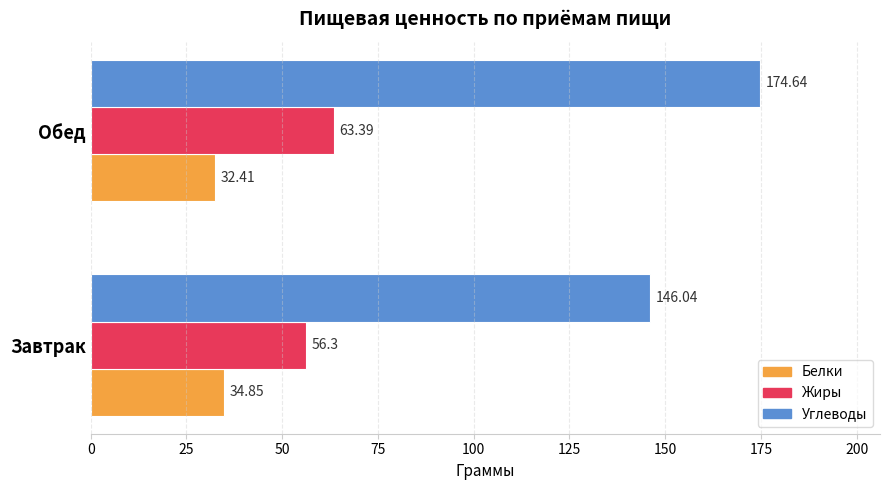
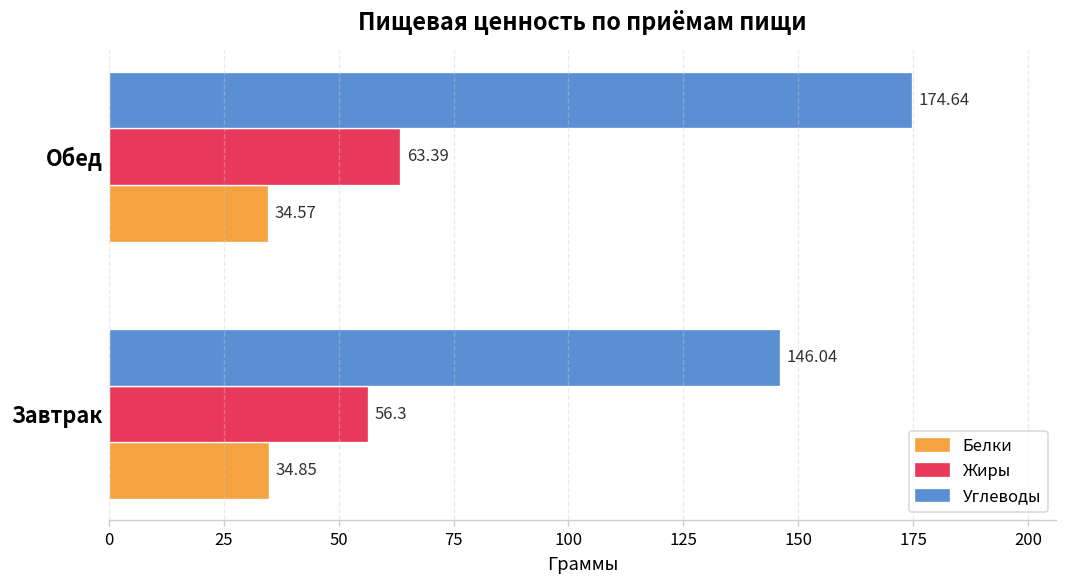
  {
    "Белки": {
-     "Обед": 32.41,
+     "Обед": 34.57,
      "Завтрак": 34.85
    },
    "Жиры": {
      "Обед": 63.39,
      "Завтрак": 56.3
    },
    "Углеводы": {
      "Обед": 174.64,
      "Завтрак": 146.04
    }
  }
